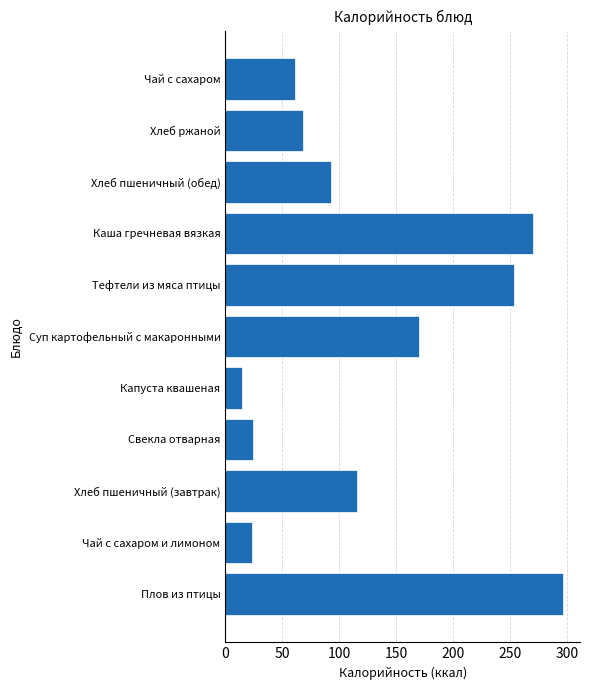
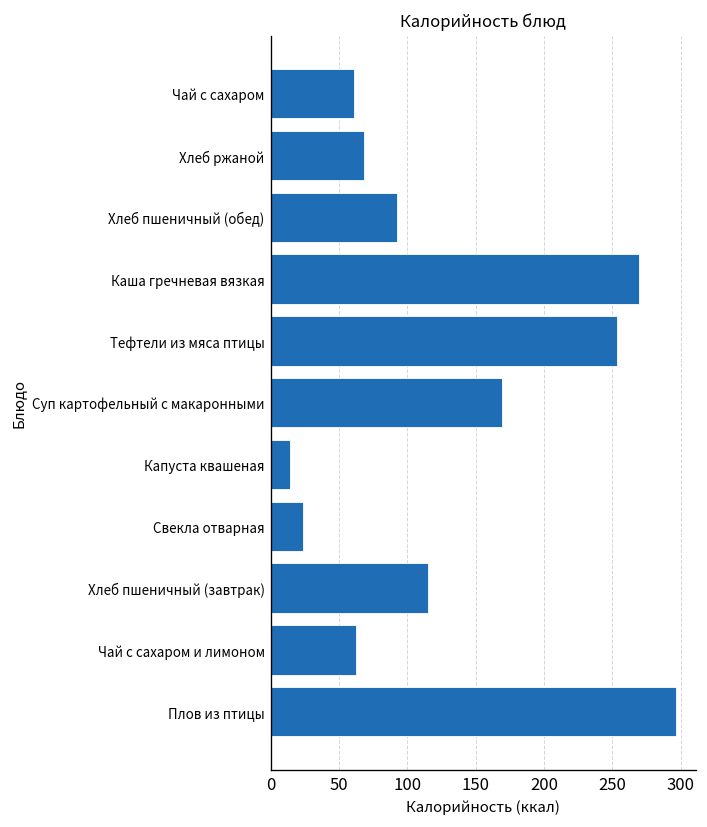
  {
    "Чай с сахаром": 61,
    "Хлеб ржаной": 68,
    "Хлеб пшеничный (обед)": 92,
    "Каша гречневая вязкая": 270,
    "Тефтели из мяса птицы": 253,
    "Суп картофельный с макаронными": 169,
    "Капуста квашеная": 14,
    "Свекла отварная": 24,
    "Хлеб пшеничный (завтрак)": 115,
-   "Чай с сахаром и лимоном": 23,
+   "Чай с сахаром и лимоном": 63,
    "Плов из птицы": 296
  }
